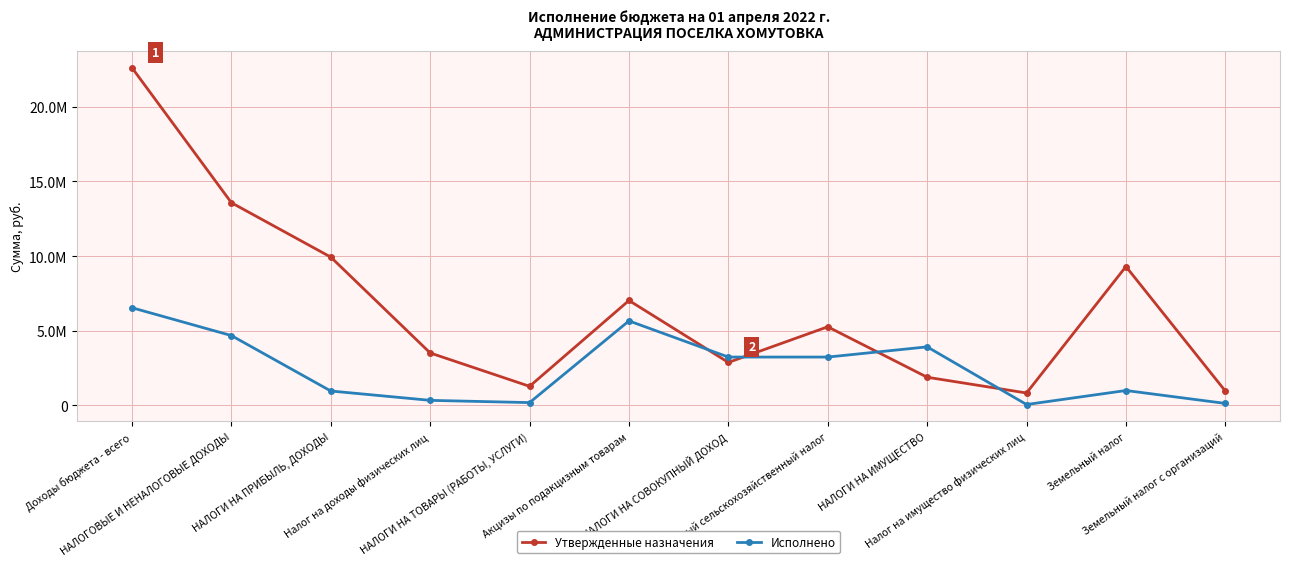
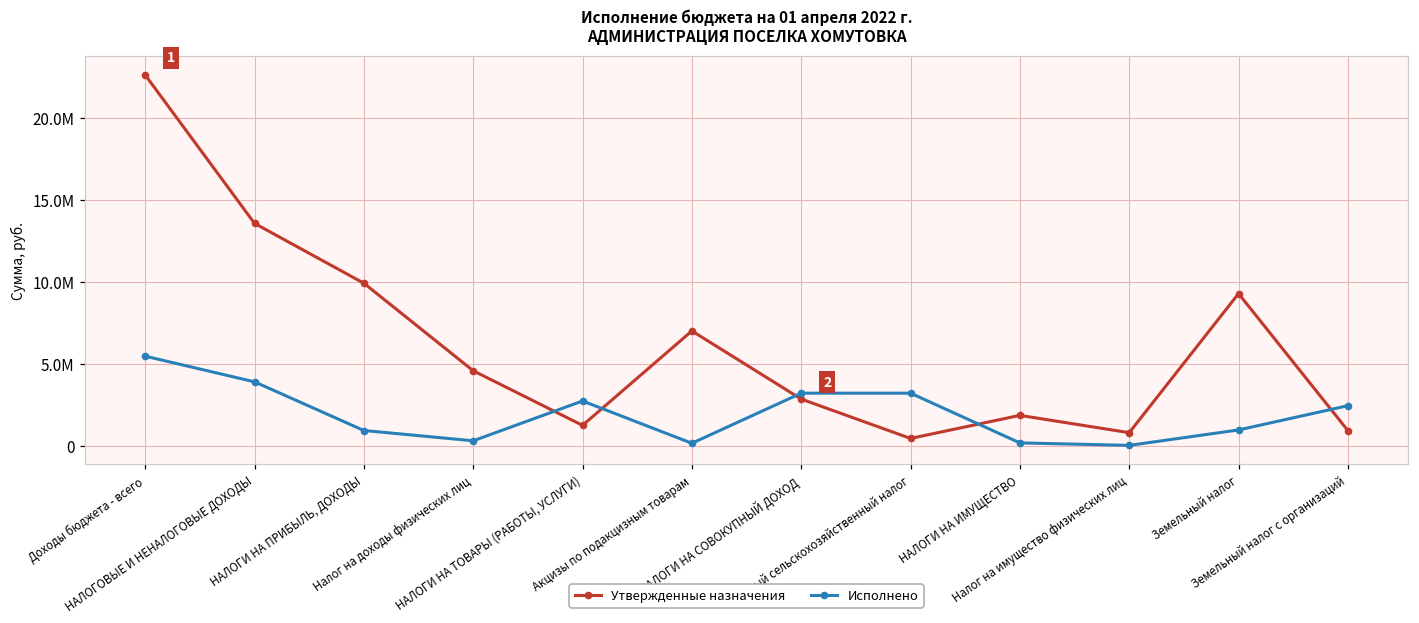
  {
    "Утвержденные назначения": {
      "НАЛОГОВЫЕ И НЕНАЛОГОВЫЕ ДОХОДЫ": 13600000,
      "НАЛОГИ НА ПРИБЫЛЬ, ДОХОДЫ": 9900000,
-     "Налог на доходы физических лиц": 3500000,
+     "Налог на доходы физических лиц": 4600000,
      "НАЛОГИ НА ТОВАРЫ (РАБОТЫ, УСЛУГИ)": 1300000,
      "Акцизы по подакцизным товарам": 7000000,
      "НАЛОГИ НА СОВОКУПНЫЙ ДОХОД": 2900000,
-     "Единый сельскохозяйственный налог": 5300000,
+     "Единый сельскохозяйственный налог": 500000,
      "НАЛОГИ НА ИМУЩЕСТВО": 1900000,
      "Налог на имущество физических лиц": 800000,
      "Земельный налог": 9300000,
      "Земельный налог с организаций": 1000000
    },
    "Исполнено": {
-     "Доходы бюджета - всего": 6500000,
-     "НАЛОГОВЫЕ И НЕНАЛОГОВЫЕ ДОХОДЫ": 4700000,
+     "Доходы бюджета - всего": 5500000,
+     "НАЛОГОВЫЕ И НЕНАЛОГОВЫЕ ДОХОДЫ": 3900000,
      "НАЛОГИ НА ПРИБЫЛЬ, ДОХОДЫ": 1000000,
      "Налог на доходы физических лиц": 300000,
-     "НАЛОГИ НА ТОВАРЫ (РАБОТЫ, УСЛУГИ)": 200000,
-     "Акцизы по подакцизным товарам": 5700000,
+     "НАЛОГИ НА ТОВАРЫ (РАБОТЫ, УСЛУГИ)": 2800000,
+     "Акцизы по подакцизным товарам": 200000,
      "Единый сельскохозяйственный налог": 3200000,
-     "НАЛОГИ НА ИМУЩЕСТВО": 3900000,
+     "НАЛОГИ НА ИМУЩЕСТВО": 200000,
      "Налог на имущество физических лиц": 100000,
      "Земельный налог": 1000000,
-     "Земельный налог с организаций": 100000
+     "Земельный налог с организаций": 2500000
    }
  }
